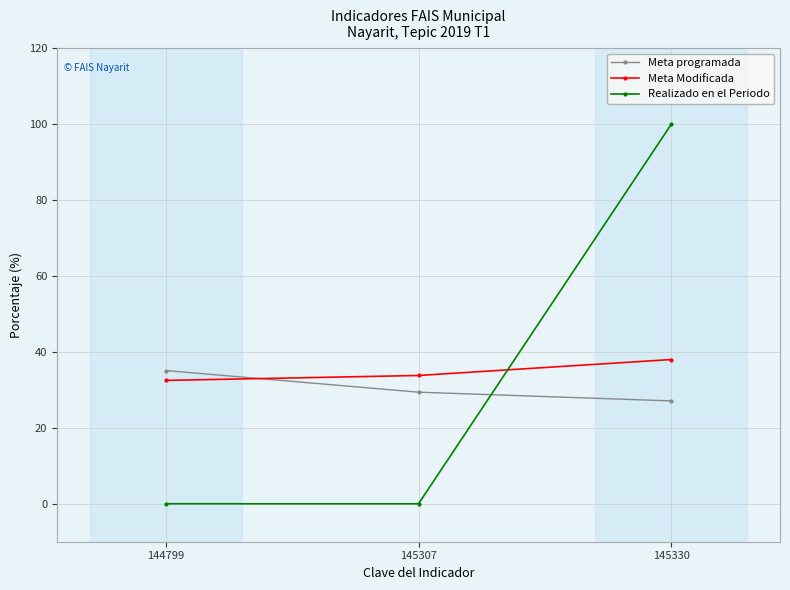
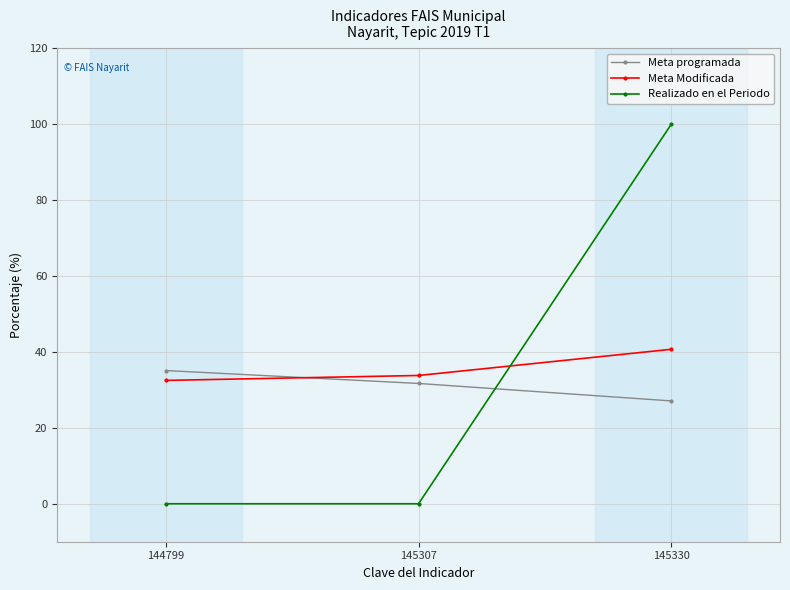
  {
    "Meta programada": {
      "144799": 35,
-     "145307": 29,
+     "145307": 32,
      "145330": 27
    },
    "Meta Modificada": {
      "144799": 33,
      "145307": 34,
-     "145330": 38
+     "145330": 41
    },
    "Realizado en el Periodo": {
      "144799": 0,
      "145307": 0,
      "145330": 100
    }
  }
